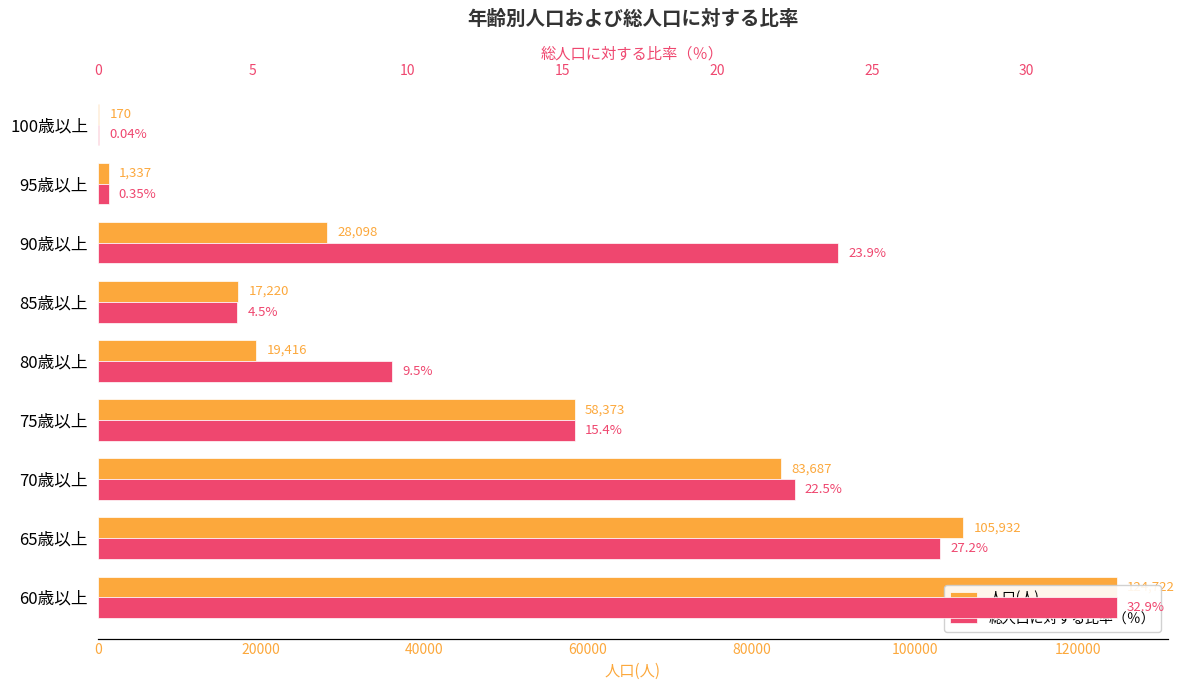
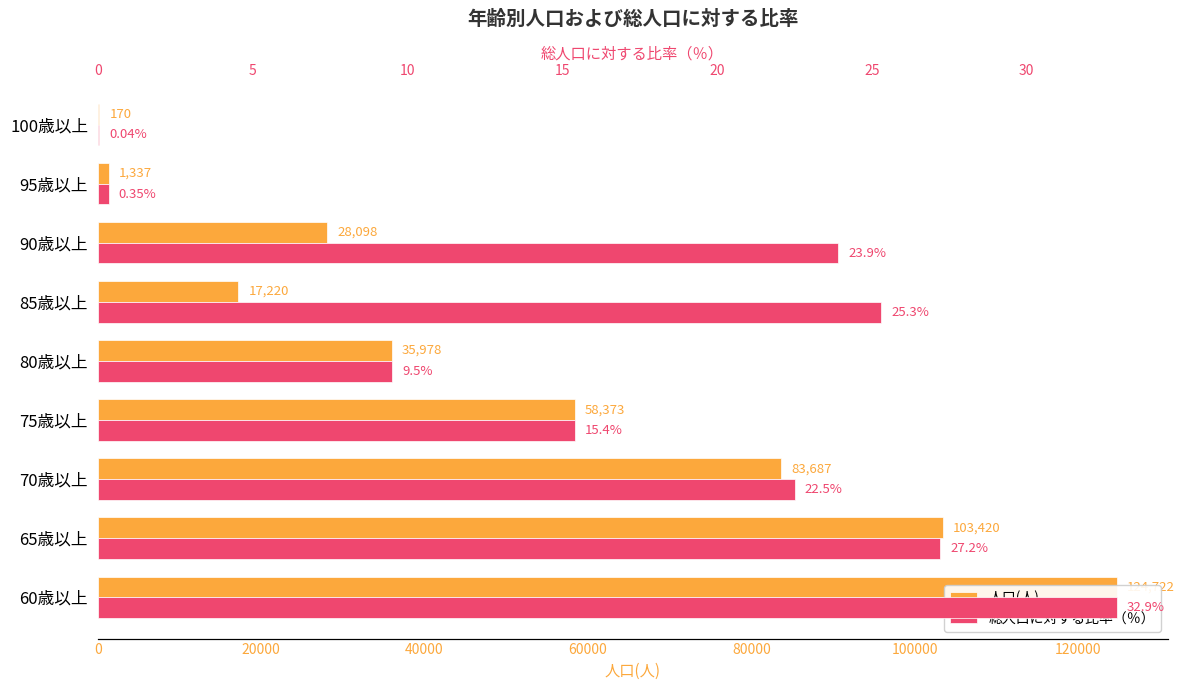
  {
    "人口(人)": {
      "100歳以上": "170",
      "95歳以上": "1,337",
      "90歳以上": "28,098",
      "85歳以上": "17,220",
-     "80歳以上": "19,416",
+     "80歳以上": "35,978",
      "75歳以上": "58,373",
      "70歳以上": "83,687",
-     "65歳以上": "105,932"
+     "65歳以上": "103,420"
    },
    "総人口に対する比率（％）": {
      "100歳以上": "0.04%",
      "95歳以上": "0.35%",
      "90歳以上": "23.9%",
-     "85歳以上": "4.5%",
+     "85歳以上": "25.3%",
      "80歳以上": "9.5%",
      "75歳以上": "15.4%",
      "70歳以上": "22.5%",
      "65歳以上": "27.2%"
    }
  }
